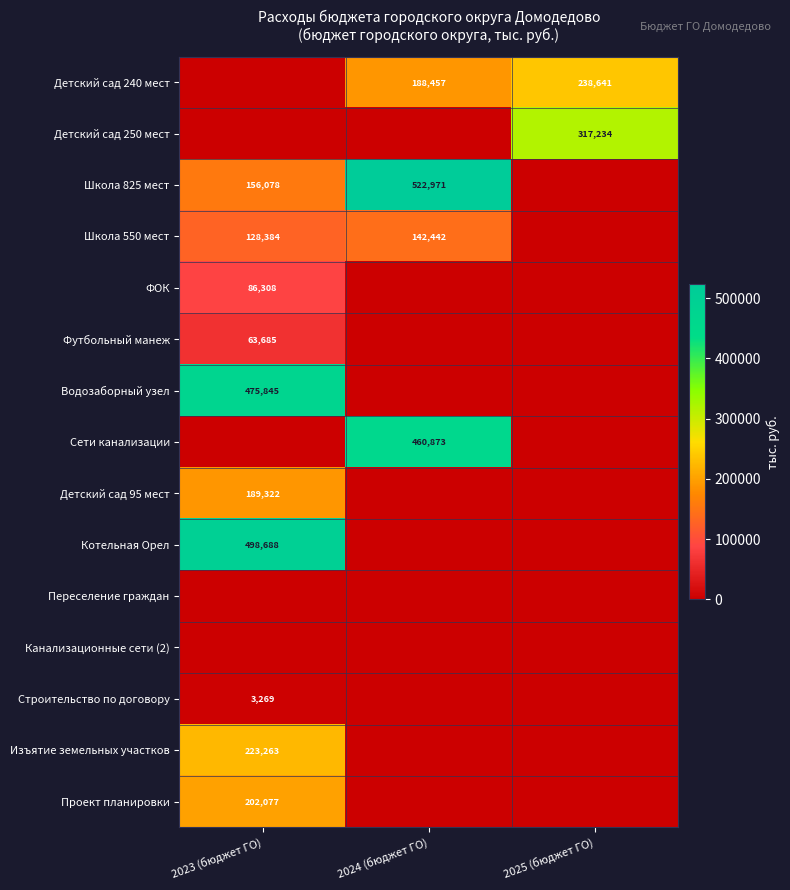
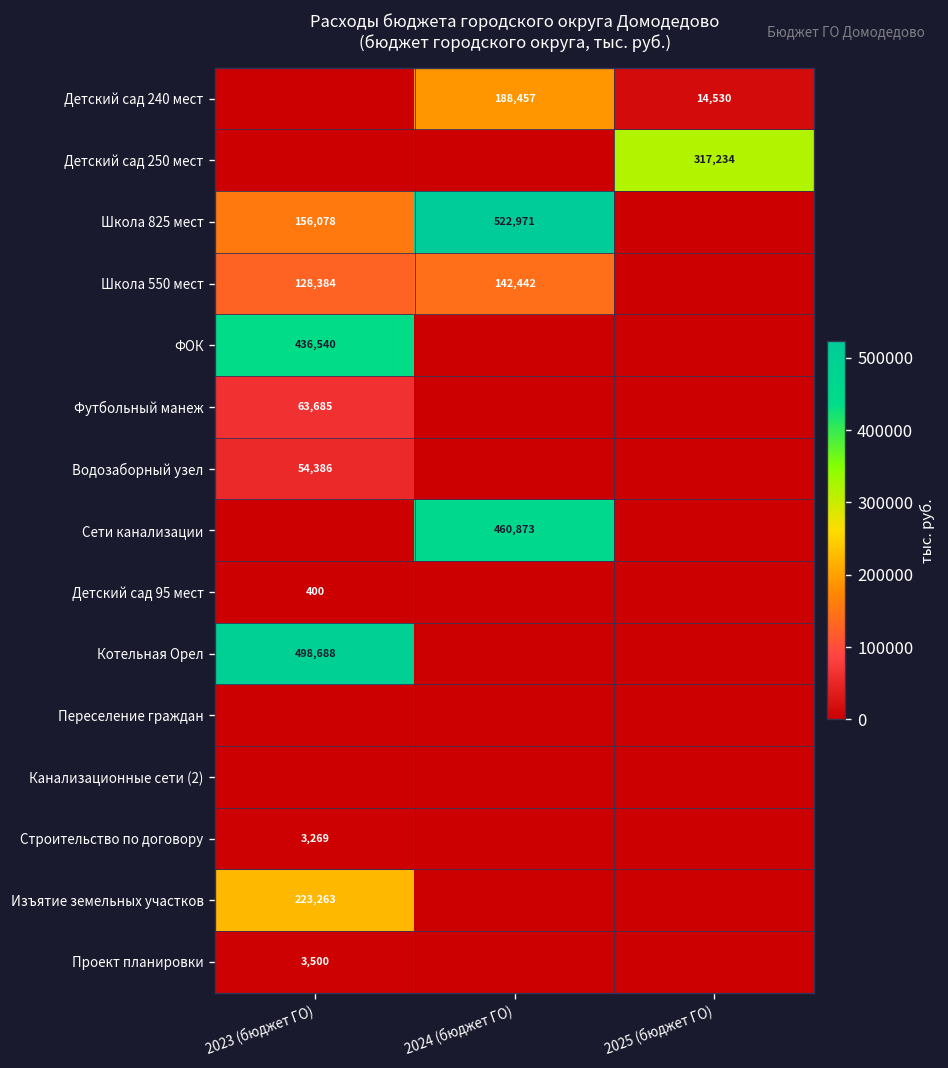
  {
    "Детский сад 240 мест": {
      "2024 (бюджет ГО)": "188,457",
-     "2025 (бюджет ГО)": "238,641"
+     "2025 (бюджет ГО)": "14,530"
    },
    "Детский сад 250 мест": {
      "2025 (бюджет ГО)": "317,234"
    },
    "Школа 825 мест": {
      "2023 (бюджет ГО)": "156,078",
      "2024 (бюджет ГО)": "522,971"
    },
    "Школа 550 мест": {
      "2023 (бюджет ГО)": "128,384",
      "2024 (бюджет ГО)": "142,442"
    },
    "ФОК": {
-     "2023 (бюджет ГО)": "86,308"
+     "2023 (бюджет ГО)": "436,540"
    },
    "Футбольный манеж": {
      "2023 (бюджет ГО)": "63,685"
    },
    "Водозаборный узел": {
-     "2023 (бюджет ГО)": "475,845"
+     "2023 (бюджет ГО)": "54,386"
    },
    "Сети канализации": {
      "2024 (бюджет ГО)": "460,873"
    },
    "Детский сад 95 мест": {
-     "2023 (бюджет ГО)": "189,322"
+     "2023 (бюджет ГО)": "400"
    },
    "Котельная Орел": {
      "2023 (бюджет ГО)": "498,688"
    },
    "Строительство по договору": {
      "2023 (бюджет ГО)": "3,269"
    },
    "Изъятие земельных участков": {
      "2023 (бюджет ГО)": "223,263"
    },
    "Проект планировки": {
-     "2023 (бюджет ГО)": "202,077"
+     "2023 (бюджет ГО)": "3,500"
    }
  }
